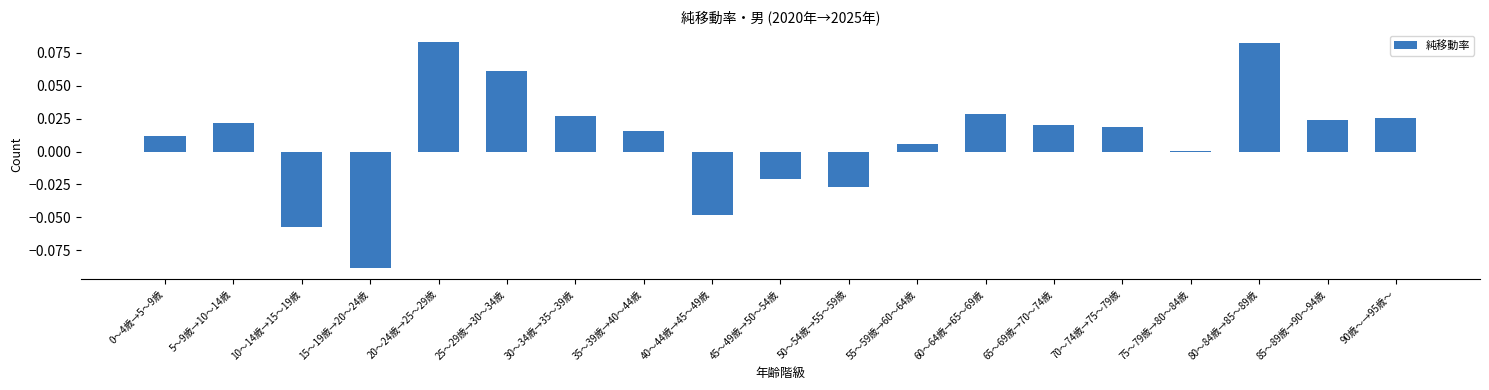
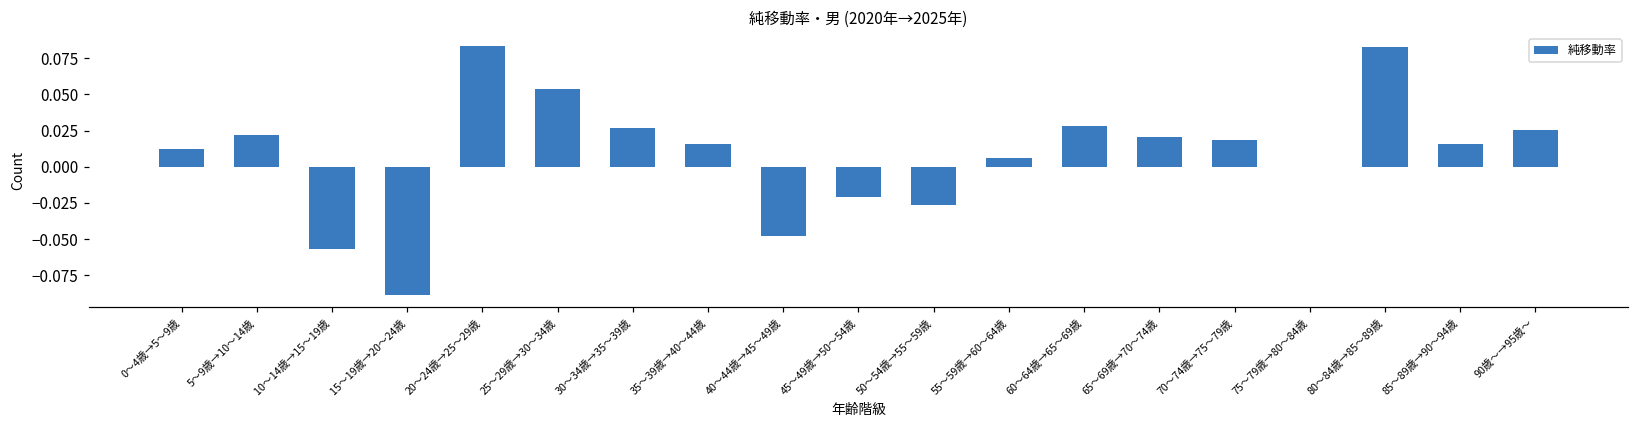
  {
    "0～4歳→5～9歳": 0.012,
    "5～9歳→10～14歳": 0.022,
    "10～14歳→15～19歳": -0.057,
    "15～19歳→20～24歳": -0.089,
    "20～24歳→25～29歳": 0.084,
-   "25～29歳→30～34歳": 0.061,
+   "25～29歳→30～34歳": 0.054,
    "30～34歳→35～39歳": 0.027,
    "35～39歳→40～44歳": 0.016,
    "40～44歳→45～49歳": -0.048,
    "45～49歳→50～54歳": -0.021,
    "50～54歳→55～59歳": -0.027,
    "55～59歳→60～64歳": 0.006,
    "60～64歳→65～69歳": 0.028,
    "65～69歳→70～74歳": 0.021,
    "70～74歳→75～79歳": 0.019,
    "80～84歳→85～89歳": 0.082,
-   "85～89歳→90～94歳": 0.024,
+   "85～89歳→90～94歳": 0.016,
    "90歳～→95歳～": 0.025
  }
